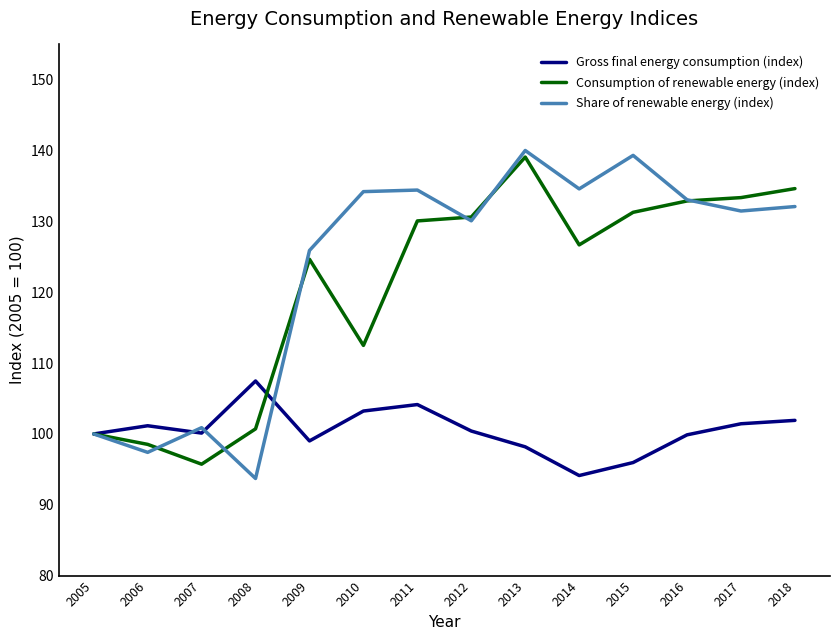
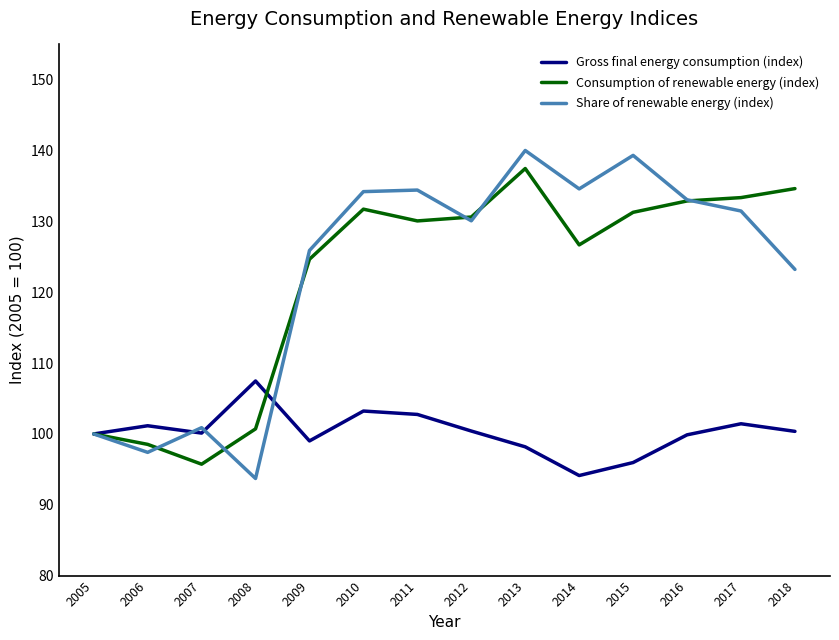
  {
    "Gross final energy consumption (index)": {
      "2006": 101,
      "2007": 100,
      "2008": 107,
      "2009": 99,
      "2010": 103,
-     "2011": 104,
+     "2011": 103,
      "2012": 100,
      "2013": 98,
      "2014": 94,
      "2015": 96,
      "2016": 100,
      "2017": 101,
-     "2018": 102
+     "2018": 100
    },
    "Consumption of renewable energy (index)": {
      "2006": 99,
      "2007": 96,
      "2008": 101,
      "2009": 125,
-     "2010": 112,
+     "2010": 132,
      "2011": 130,
      "2012": 131,
-     "2013": 139,
+     "2013": 137,
      "2014": 127,
      "2015": 131,
      "2017": 133,
      "2018": 135
    },
    "Share of renewable energy (index)": {
      "2006": 97,
      "2007": 101,
      "2008": 94,
      "2009": 126,
      "2010": 134,
      "2011": 134,
      "2012": 130,
      "2013": 140,
      "2014": 135,
      "2015": 139,
      "2017": 131,
-     "2018": 132
+     "2018": 123
    }
  }
